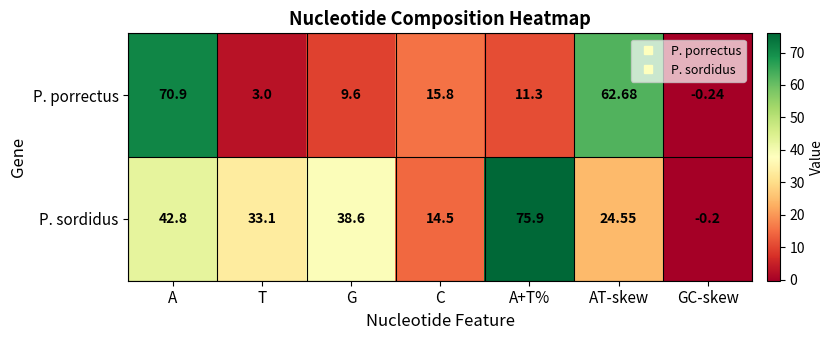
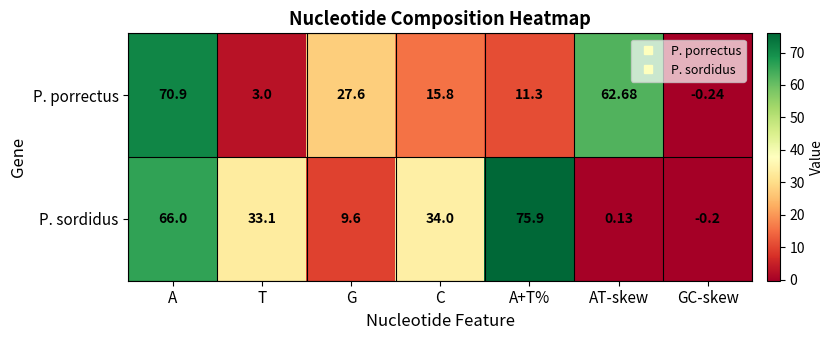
  {
    "P. porrectus": {
      "A": 70.9,
      "T": 3.0,
-     "G": 9.6,
+     "G": 27.6,
      "C": 15.8,
      "A+T%": 11.3,
      "AT-skew": 62.68,
      "GC-skew": -0.24
    },
    "P. sordidus": {
-     "A": 42.8,
+     "A": 66.0,
      "T": 33.1,
-     "G": 38.6,
-     "C": 14.5,
+     "G": 9.6,
+     "C": 34.0,
      "A+T%": 75.9,
-     "AT-skew": 24.55,
+     "AT-skew": 0.13,
      "GC-skew": -0.2
    }
  }
